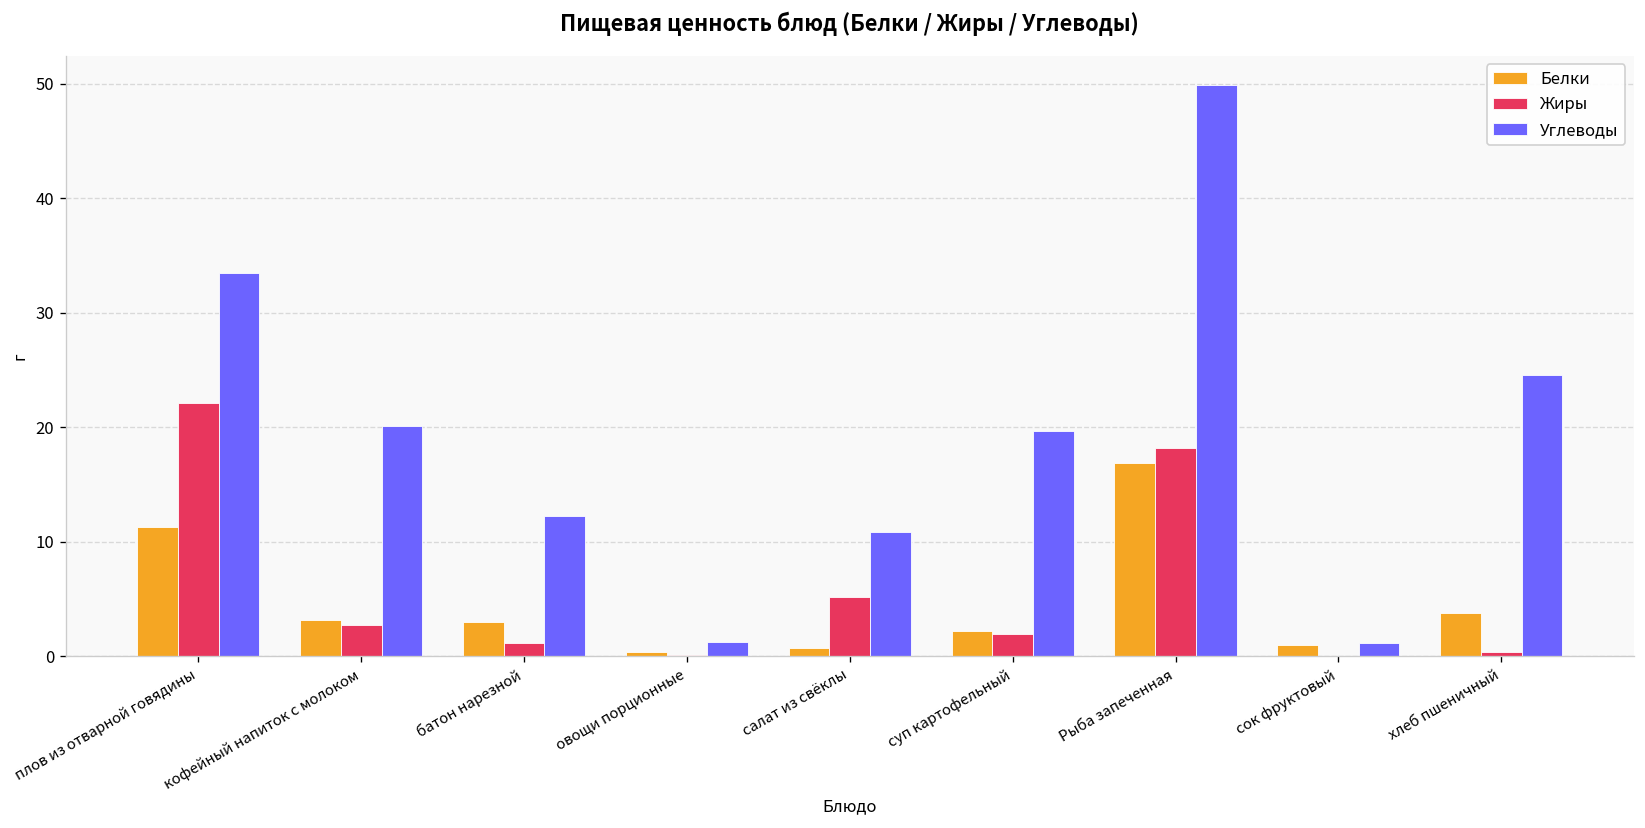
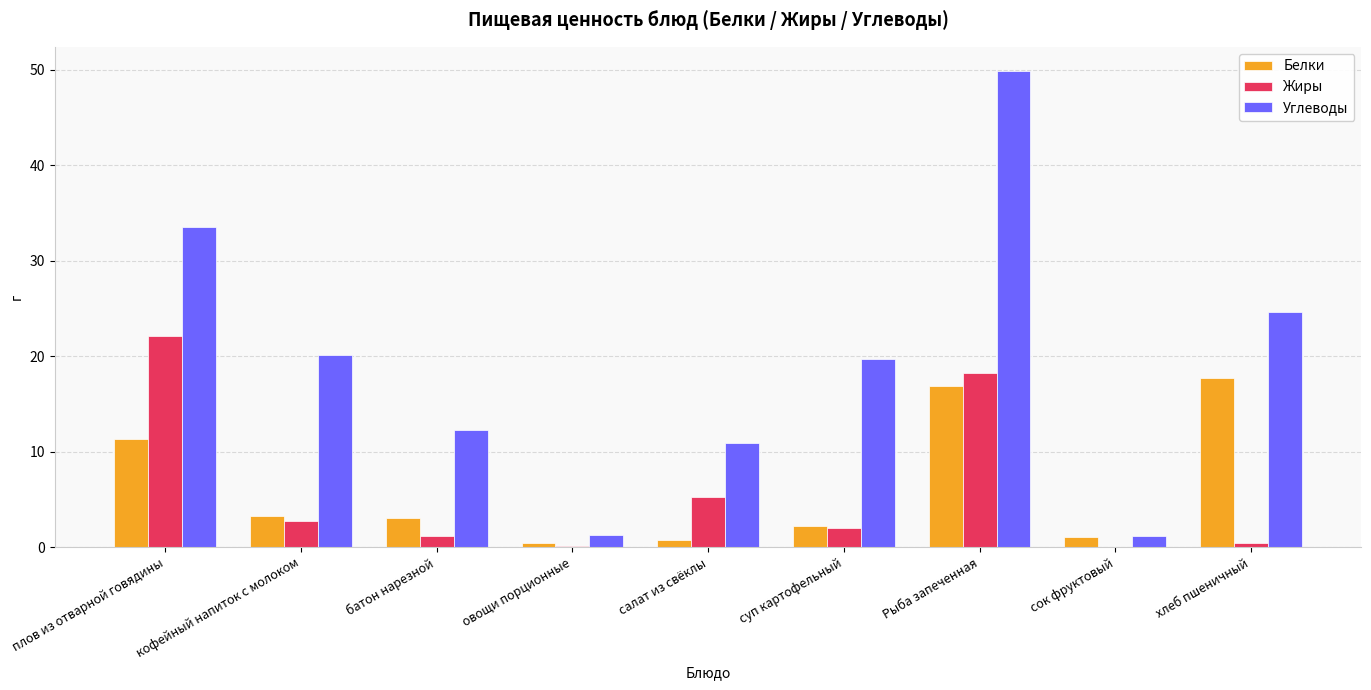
  {
    "Белки": {
      "плов из отварной говядины": 11,
      "кофейный напиток с молоком": 3,
      "батон нарезной": 3,
      "овощи порционные": 0,
      "салат из свёклы": 1,
      "суп картофельный": 2,
      "Рыба запеченная": 17,
      "сок фруктовый": 1,
-     "хлеб пшеничный": 4
+     "хлеб пшеничный": 18
    },
    "Жиры": {
      "плов из отварной говядины": 22,
      "кофейный напиток с молоком": 3,
      "батон нарезной": 1,
      "салат из свёклы": 5,
      "суп картофельный": 2,
      "Рыба запеченная": 18,
      "сок фруктовый": 0,
      "хлеб пшеничный": 0
    },
    "Углеводы": {
      "плов из отварной говядины": 34,
      "кофейный напиток с молоком": 20,
      "батон нарезной": 12,
      "овощи порционные": 1,
      "салат из свёклы": 11,
      "суп картофельный": 20,
      "Рыба запеченная": 50,
      "сок фруктовый": 1,
      "хлеб пшеничный": 25
    }
  }
